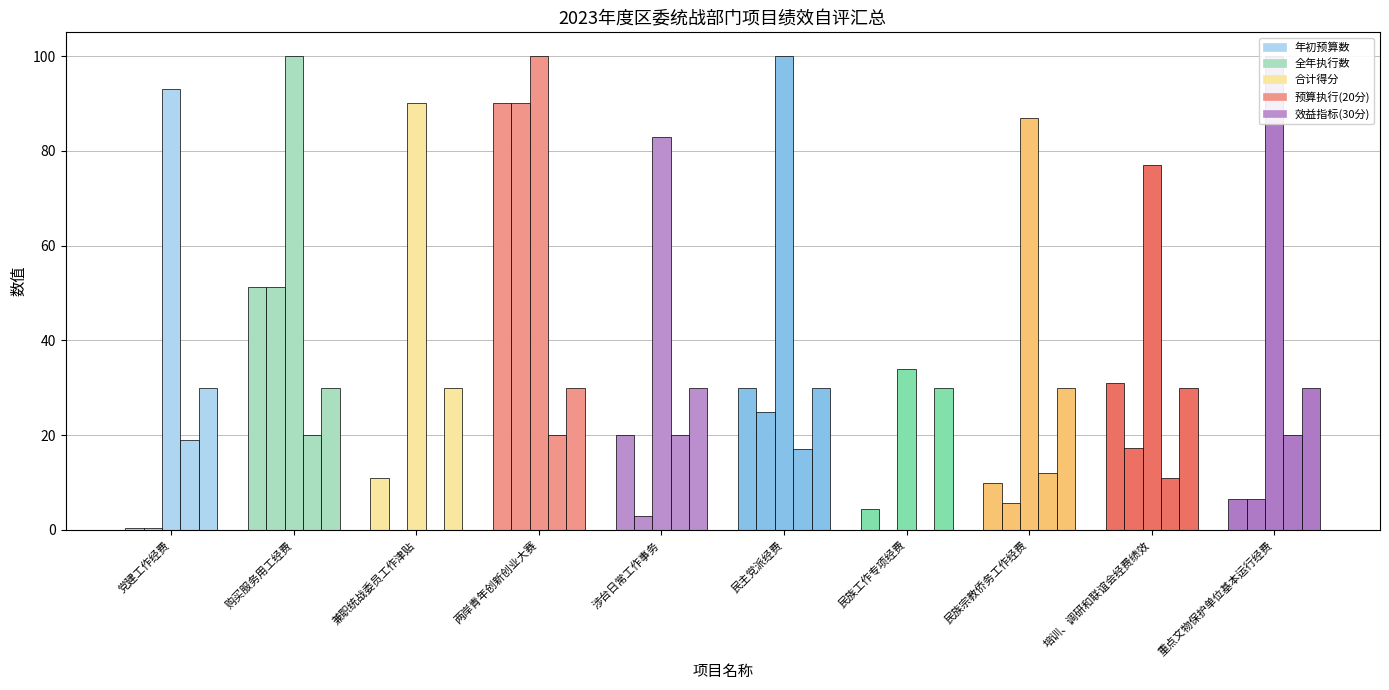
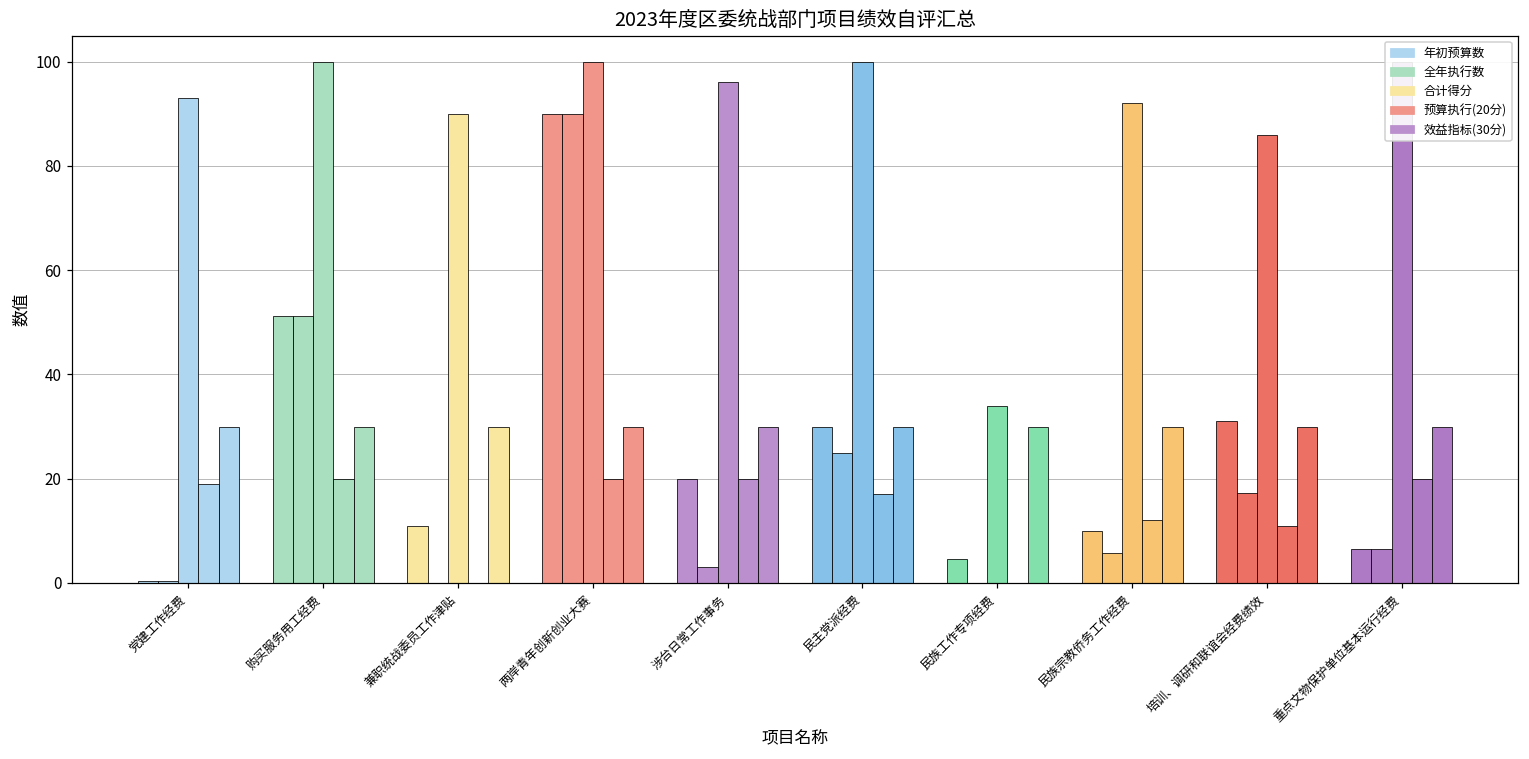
  {
    "党建工作经费": 93,
    "购买服务用工经费": 100,
    "兼职统战委员工作津贴": 90,
    "两岸青年创新创业大赛": 100,
-   "涉台日常工作事务": 83,
+   "涉台日常工作事务": 96,
    "民主党派经费": 100,
    "民族工作专项经费": 34,
-   "民族宗教侨务工作经费": 87,
-   "培训、调研和联谊会经费绩效": 77
+   "民族宗教侨务工作经费": 92,
+   "培训、调研和联谊会经费绩效": 86
  }
